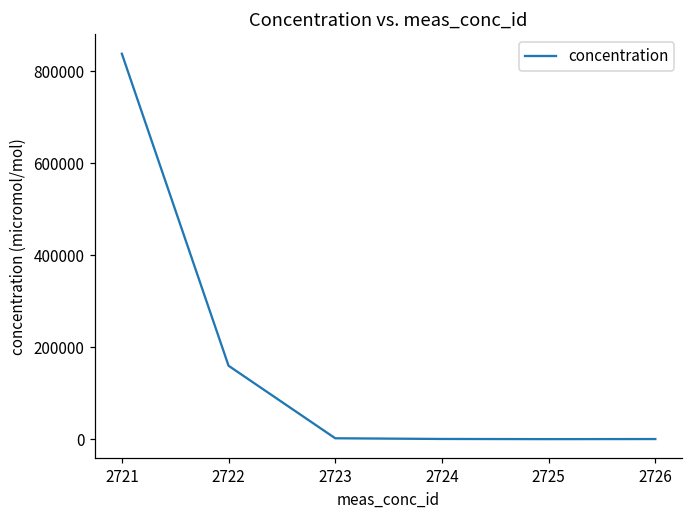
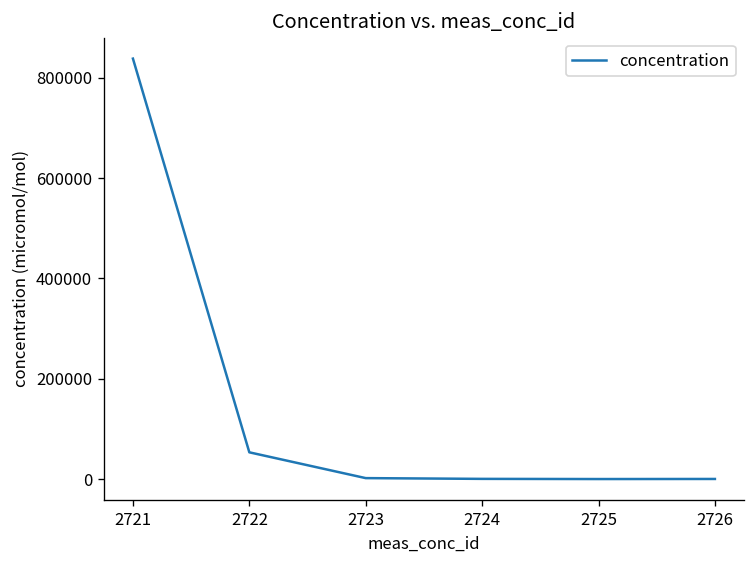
  {
    "2721": 840000,
-   "2722": 160000,
+   "2722": 50000,
    "2723": 0,
    "2724": 0,
    "2725": 0,
    "2726": 0
  }
